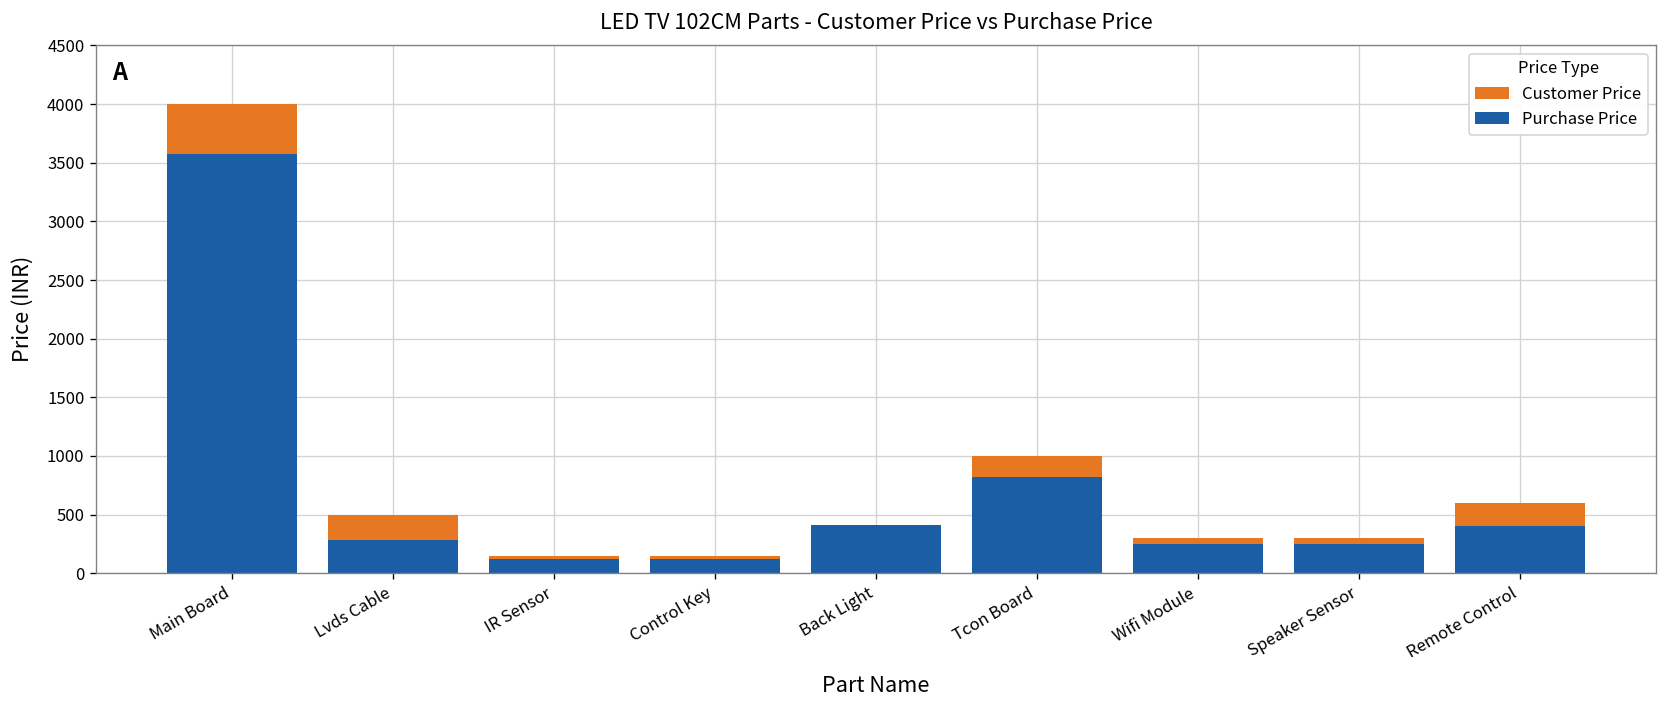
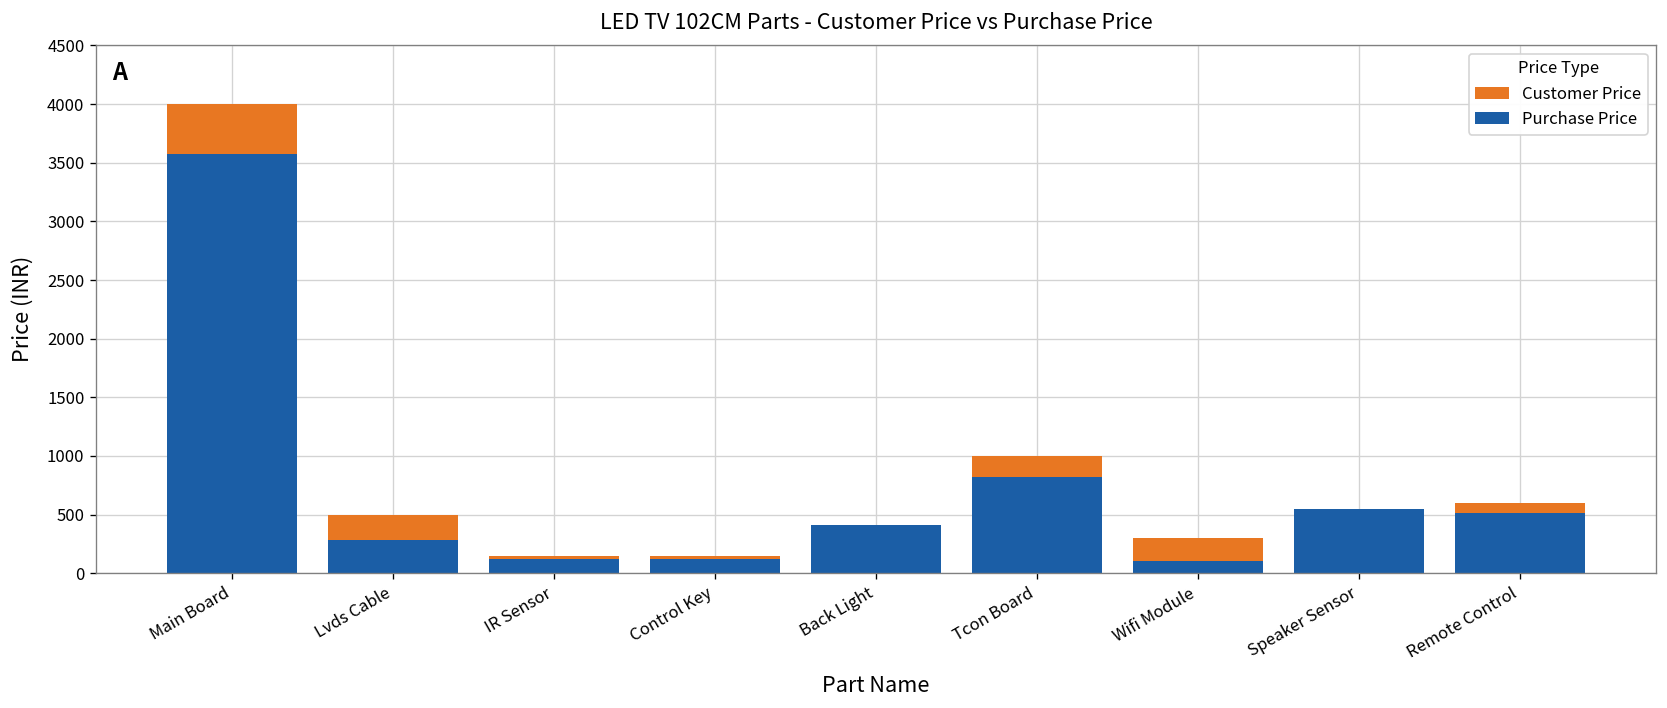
  {
    "Customer Price": {
      "Main Board": 4000,
      "Lvds Cable": 500,
      "IR Sensor": 200,
      "Control Key": 200,
      "Tcon Board": 1000,
      "Wifi Module": 300,
      "Remote Control": 600
    },
    "Purchase Price": {
      "Back Light": 400,
-     "Wifi Module": 200,
-     "Speaker Sensor": 200,
-     "Remote Control": 400
+     "Wifi Module": 100,
+     "Speaker Sensor": 500,
+     "Remote Control": 500
    }
  }
